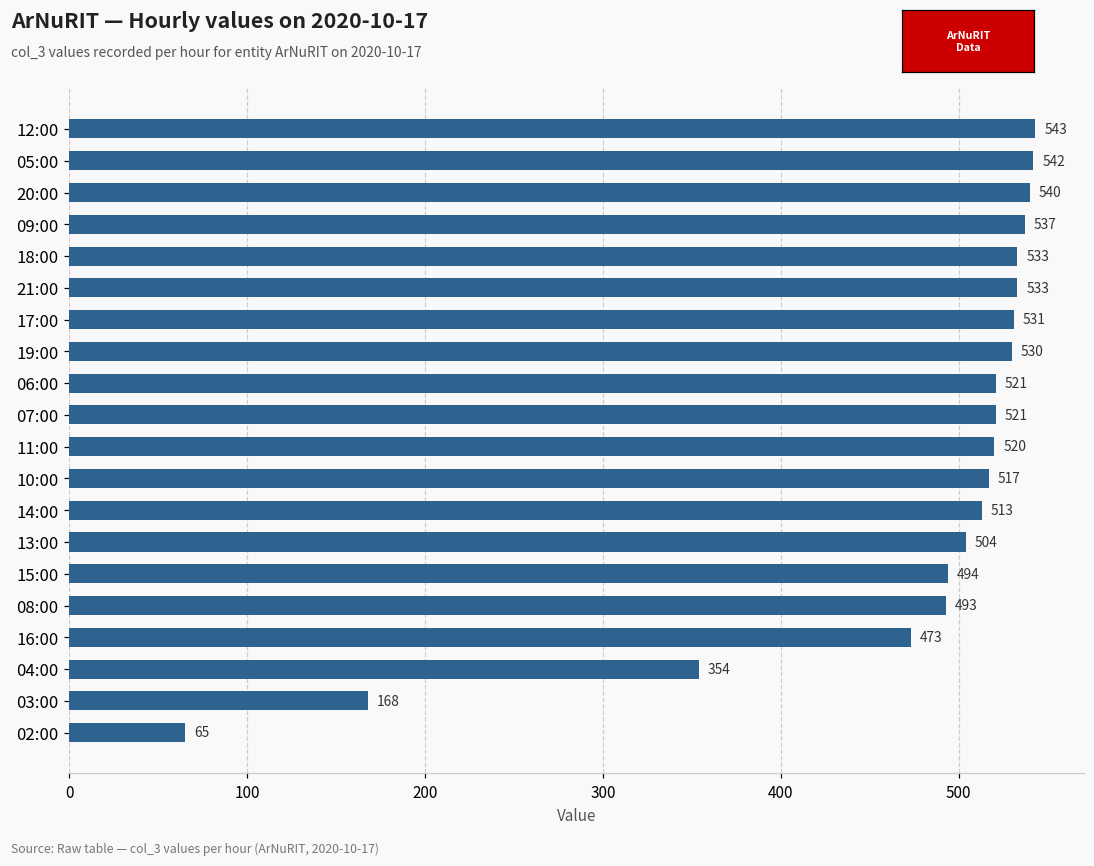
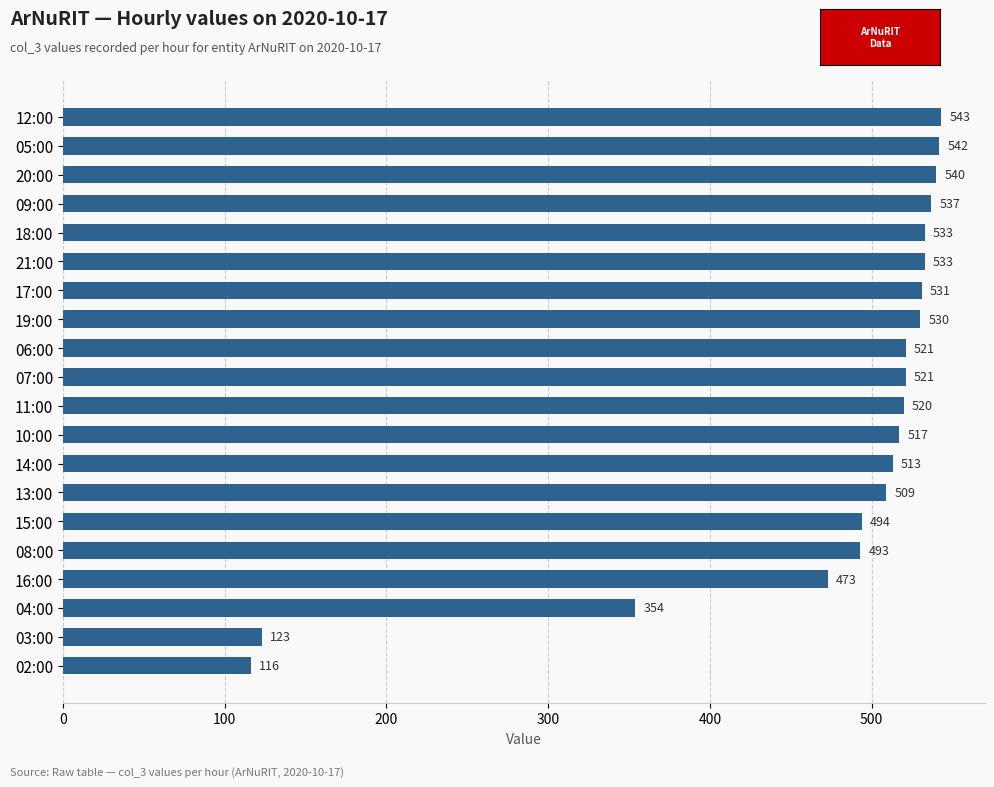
  {
    "12:00": 543,
    "05:00": 542,
    "20:00": 540,
    "09:00": 537,
    "18:00": 533,
    "21:00": 533,
    "17:00": 531,
    "19:00": 530,
    "06:00": 521,
    "07:00": 521,
    "11:00": 520,
    "10:00": 517,
    "14:00": 513,
-   "13:00": 504,
+   "13:00": 509,
    "15:00": 494,
    "08:00": 493,
    "16:00": 473,
    "04:00": 354,
-   "03:00": 168,
-   "02:00": 65
+   "03:00": 123,
+   "02:00": 116
  }
